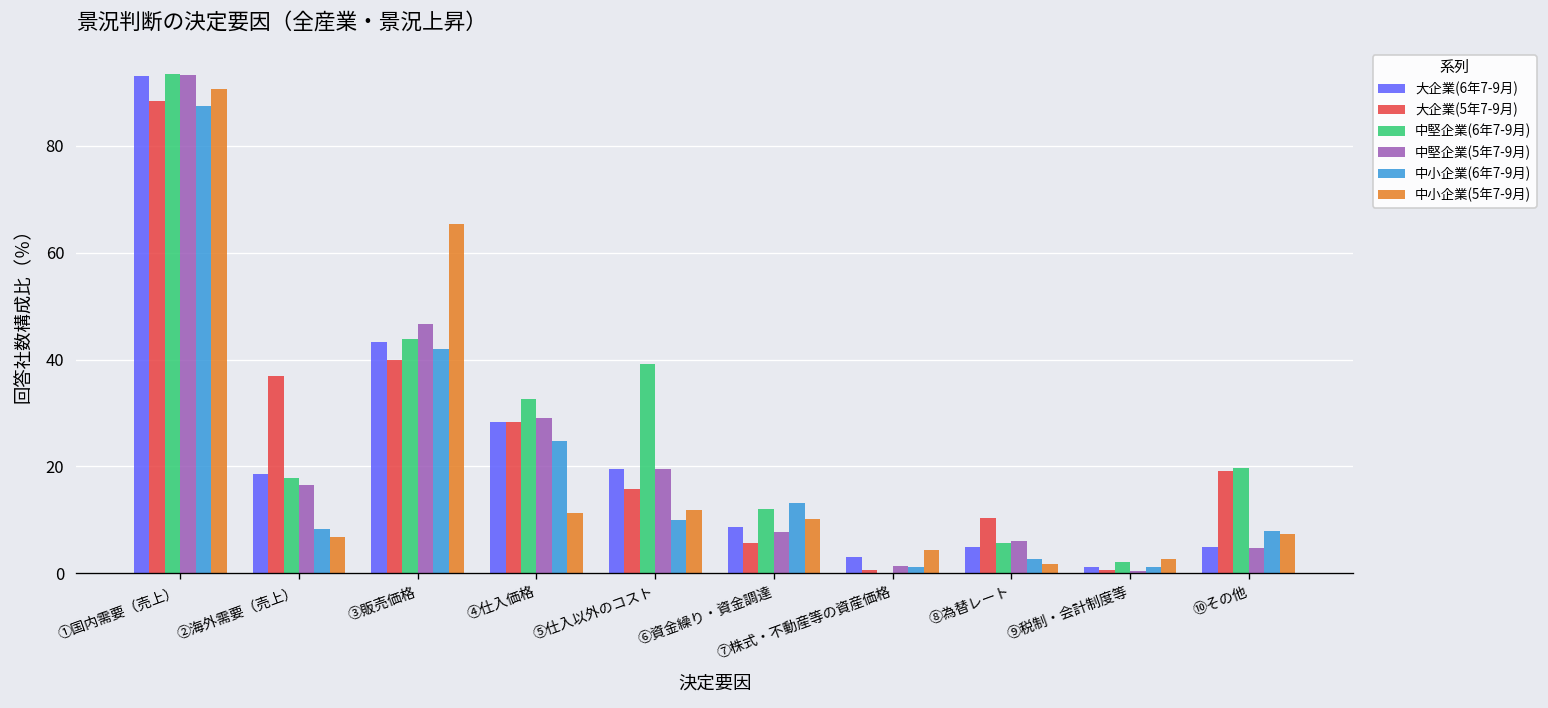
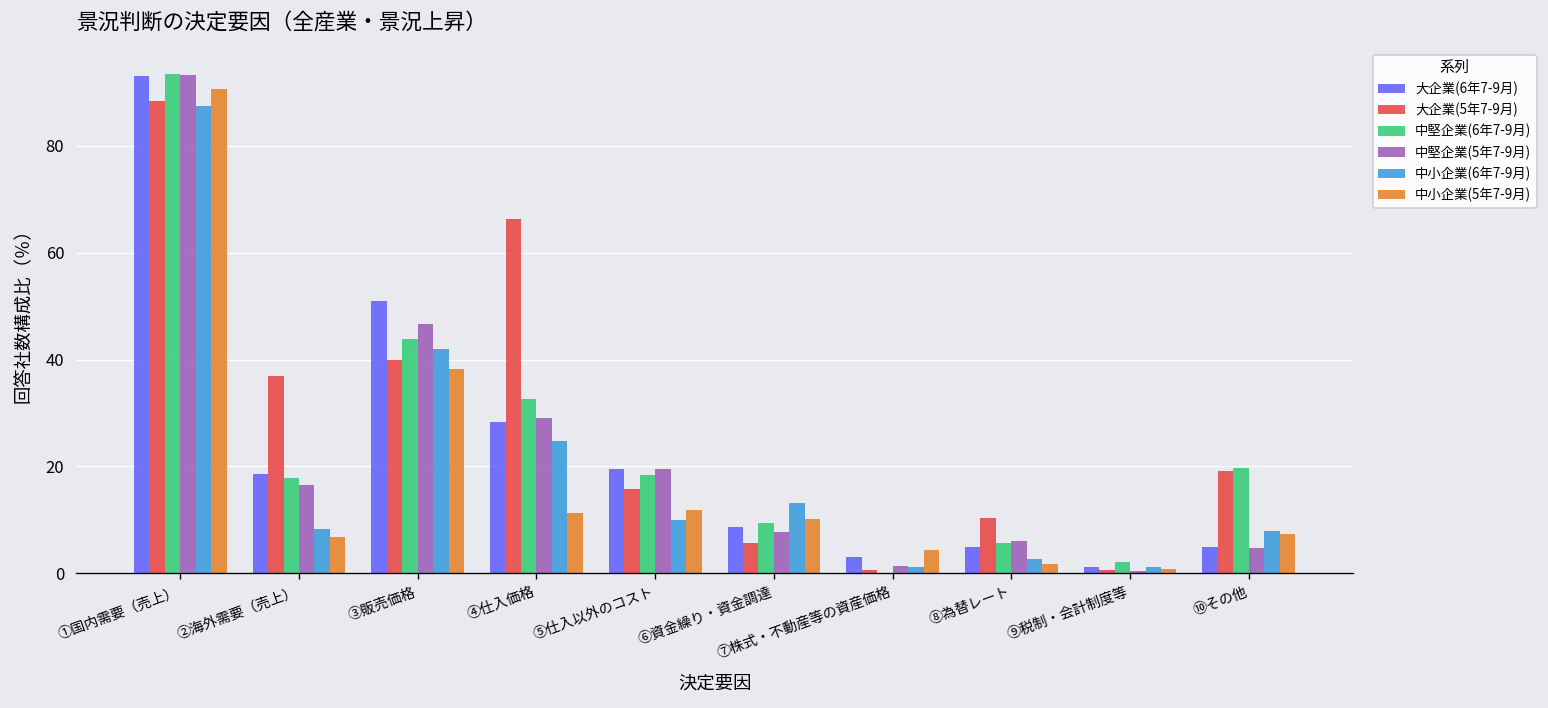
  {
    "大企業(6年7-9月)": {
      "①国内需要（売上）": 93,
      "②海外需要（売上）": 19,
-     "③販売価格": 43,
+     "③販売価格": 51,
      "④仕入価格": 28,
      "⑤仕入以外のコスト": 20,
      "⑥資金繰り・資金調達": 9,
      "⑦株式・不動産等の資産価格": 3,
      "⑧為替レート": 5,
      "⑨税制・会計制度等": 1,
      "⑩その他": 5
    },
    "大企業(5年7-9月)": {
      "①国内需要（売上）": 88,
      "②海外需要（売上）": 37,
      "③販売価格": 40,
-     "④仕入価格": 28,
+     "④仕入価格": 66,
      "⑤仕入以外のコスト": 16,
      "⑥資金繰り・資金調達": 6,
      "⑦株式・不動産等の資産価格": 1,
      "⑧為替レート": 10,
      "⑨税制・会計制度等": 1,
      "⑩その他": 19
    },
    "中堅企業(6年7-9月)": {
      "①国内需要（売上）": 94,
      "②海外需要（売上）": 18,
      "③販売価格": 44,
      "④仕入価格": 33,
-     "⑤仕入以外のコスト": 39,
-     "⑥資金繰り・資金調達": 12,
+     "⑤仕入以外のコスト": 18,
+     "⑥資金繰り・資金調達": 9,
      "⑦株式・不動産等の資産価格": 0,
      "⑧為替レート": 6,
      "⑨税制・会計制度等": 2,
      "⑩その他": 20
    },
    "中堅企業(5年7-9月)": {
      "①国内需要（売上）": 93,
      "②海外需要（売上）": 17,
      "③販売価格": 47,
      "④仕入価格": 29,
      "⑤仕入以外のコスト": 20,
      "⑥資金繰り・資金調達": 8,
      "⑦株式・不動産等の資産価格": 1,
      "⑧為替レート": 6,
      "⑩その他": 5
    },
    "中小企業(6年7-9月)": {
      "①国内需要（売上）": 87,
      "②海外需要（売上）": 8,
      "③販売価格": 42,
      "④仕入価格": 25,
      "⑤仕入以外のコスト": 10,
      "⑥資金繰り・資金調達": 13,
      "⑦株式・不動産等の資産価格": 1,
      "⑧為替レート": 3,
      "⑨税制・会計制度等": 1,
      "⑩その他": 8
    },
    "中小企業(5年7-9月)": {
      "①国内需要（売上）": 91,
      "②海外需要（売上）": 7,
-     "③販売価格": 65,
+     "③販売価格": 38,
      "④仕入価格": 11,
      "⑤仕入以外のコスト": 12,
      "⑥資金繰り・資金調達": 10,
      "⑦株式・不動産等の資産価格": 4,
      "⑧為替レート": 2,
-     "⑨税制・会計制度等": 3,
+     "⑨税制・会計制度等": 1,
      "⑩その他": 7
    }
  }
